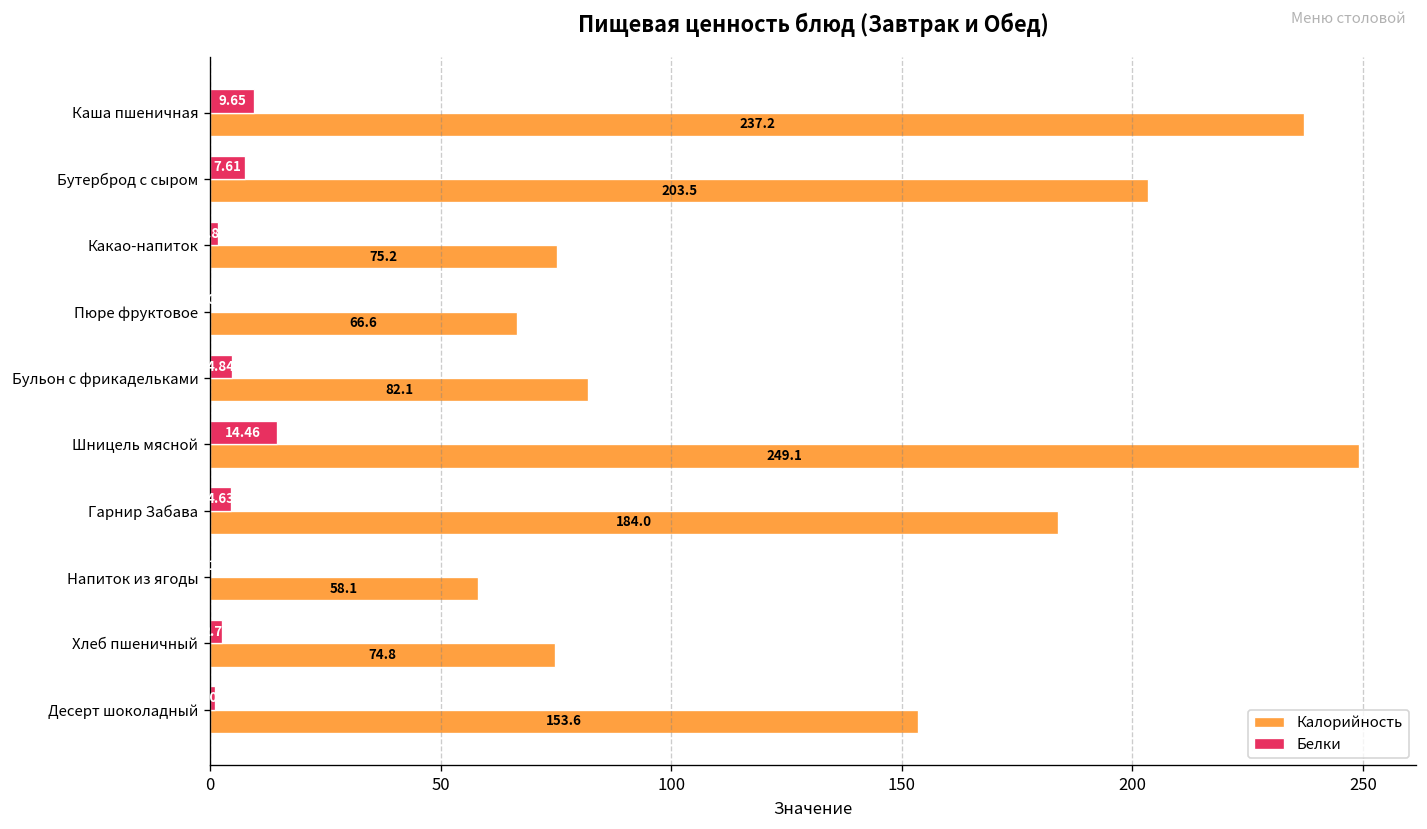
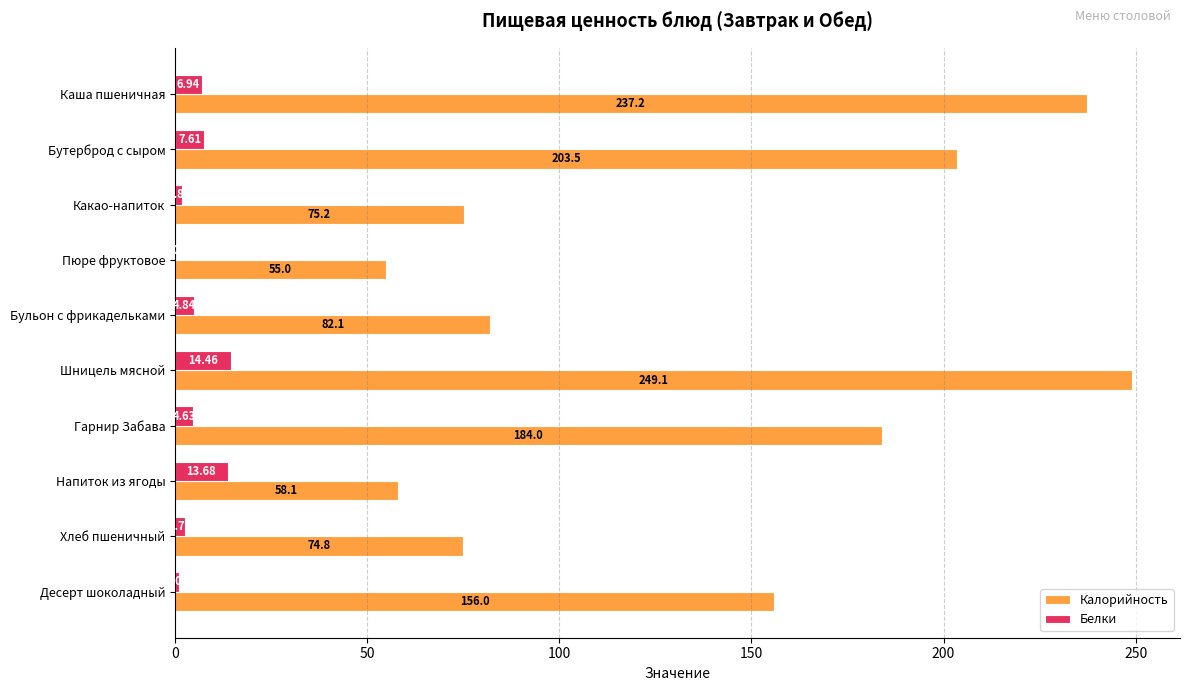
  {
    "Калорийность": {
      "Каша пшеничная": 237.2,
      "Бутерброд с сыром": 203.5,
      "Какао-напиток": 75.2,
-     "Пюре фруктовое": 66.6,
+     "Пюре фруктовое": 55.0,
      "Бульон с фрикадельками": 82.1,
      "Шницель мясной": 249.1,
      "Гарнир Забава": 184.0,
      "Напиток из ягоды": 58.1,
      "Хлеб пшеничный": 74.8,
-     "Десерт шоколадный": 153.6
+     "Десерт шоколадный": 156.0
    },
    "Белки": {
-     "Каша пшеничная": 9.65,
+     "Каша пшеничная": 6.94,
      "Бутерброд с сыром": 7.61,
      "Бульон с фрикадельками": 4.84,
      "Шницель мясной": 14.46,
      "Гарнир Забава": 4.63,
-     "Напиток из ягоды": 0
+     "Напиток из ягоды": 14
    }
  }
